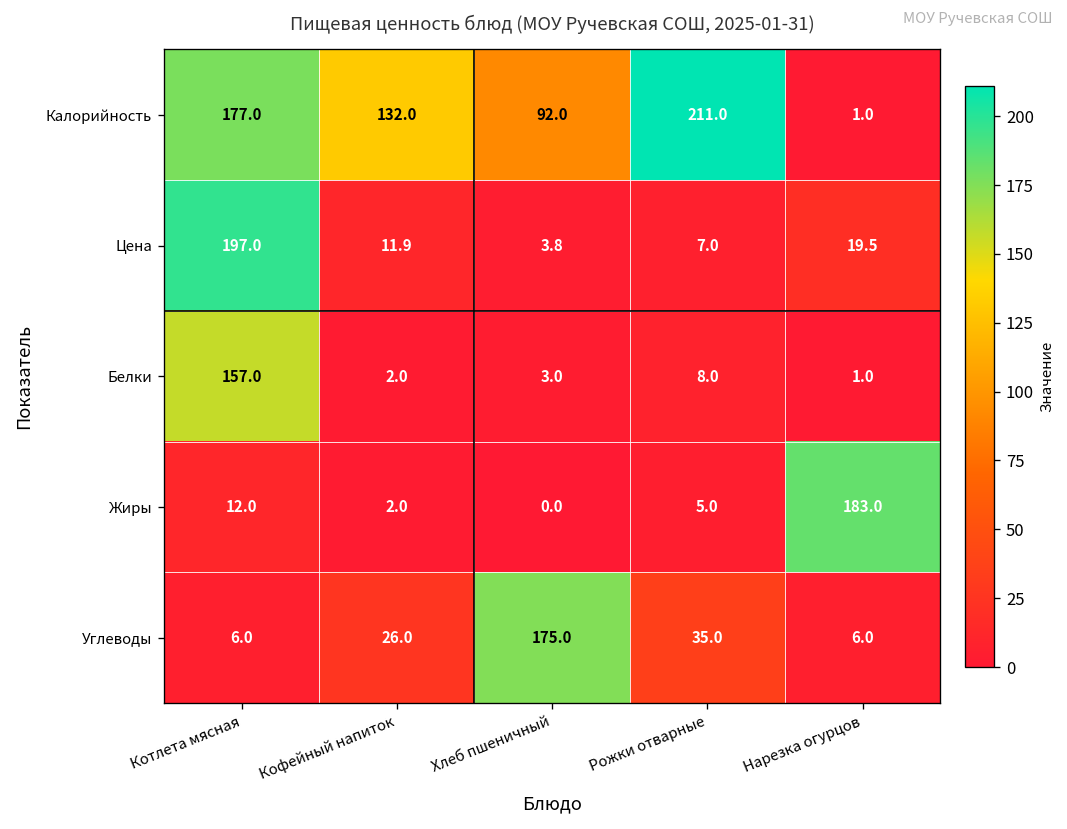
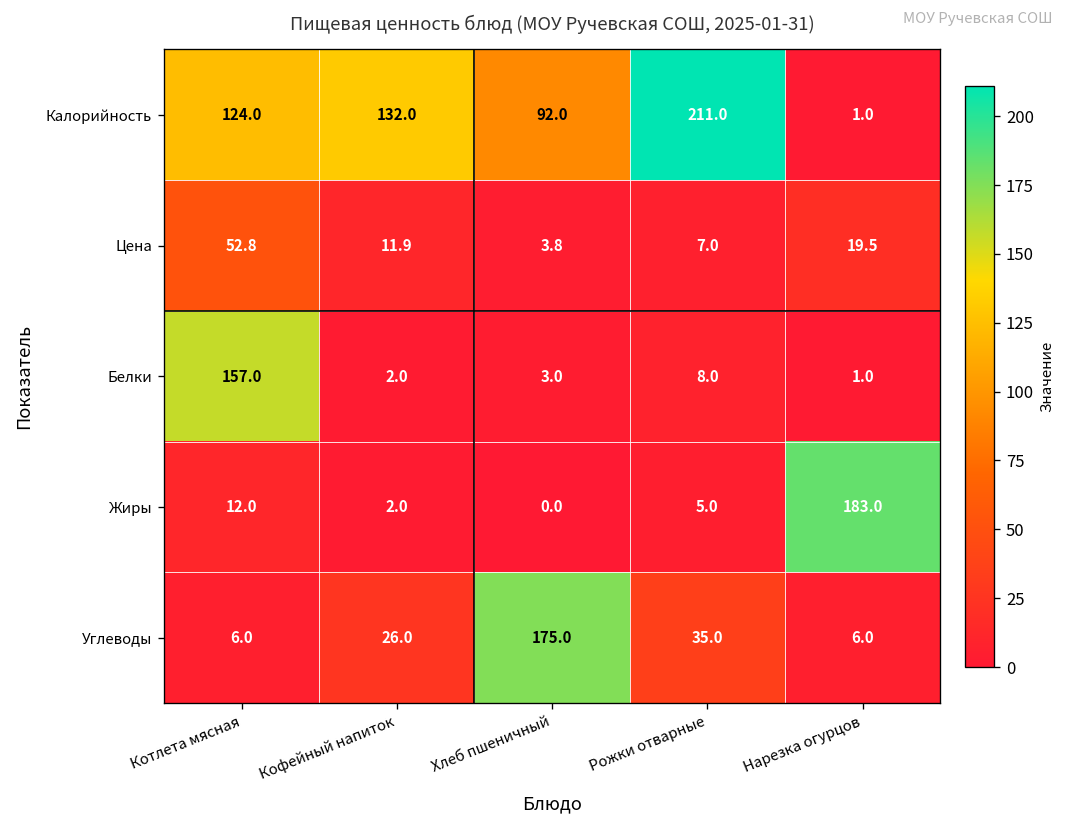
  {
    "Калорийность": {
-     "Котлета мясная": 177.0,
+     "Котлета мясная": 124.0,
      "Кофейный напиток": 132.0,
      "Хлеб пшеничный": 92.0,
      "Рожки отварные": 211.0,
      "Нарезка огурцов": 1.0
    },
    "Цена": {
-     "Котлета мясная": 197.0,
+     "Котлета мясная": 52.8,
      "Кофейный напиток": 11.9,
      "Хлеб пшеничный": 3.8,
      "Рожки отварные": 7.0,
      "Нарезка огурцов": 19.5
    },
    "Белки": {
      "Котлета мясная": 157.0,
      "Кофейный напиток": 2.0,
      "Хлеб пшеничный": 3.0,
      "Рожки отварные": 8.0,
      "Нарезка огурцов": 1.0
    },
    "Жиры": {
      "Котлета мясная": 12.0,
      "Кофейный напиток": 2.0,
      "Хлеб пшеничный": 0.0,
      "Рожки отварные": 5.0,
      "Нарезка огурцов": 183.0
    },
    "Углеводы": {
      "Котлета мясная": 6.0,
      "Кофейный напиток": 26.0,
      "Хлеб пшеничный": 175.0,
      "Рожки отварные": 35.0,
      "Нарезка огурцов": 6.0
    }
  }
